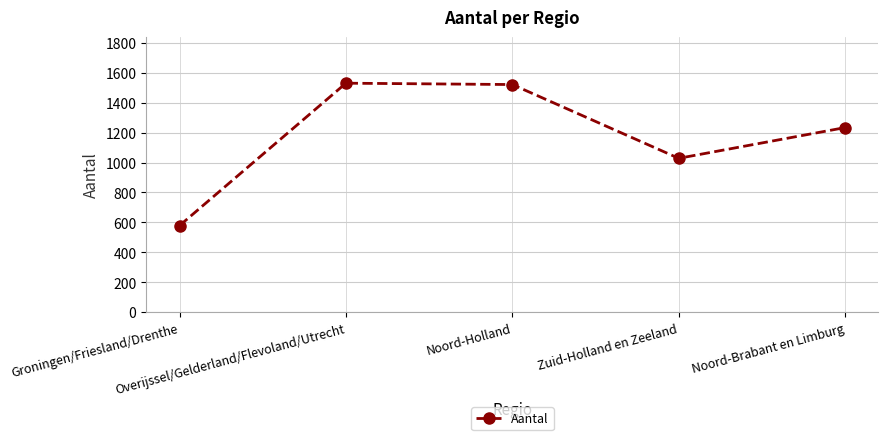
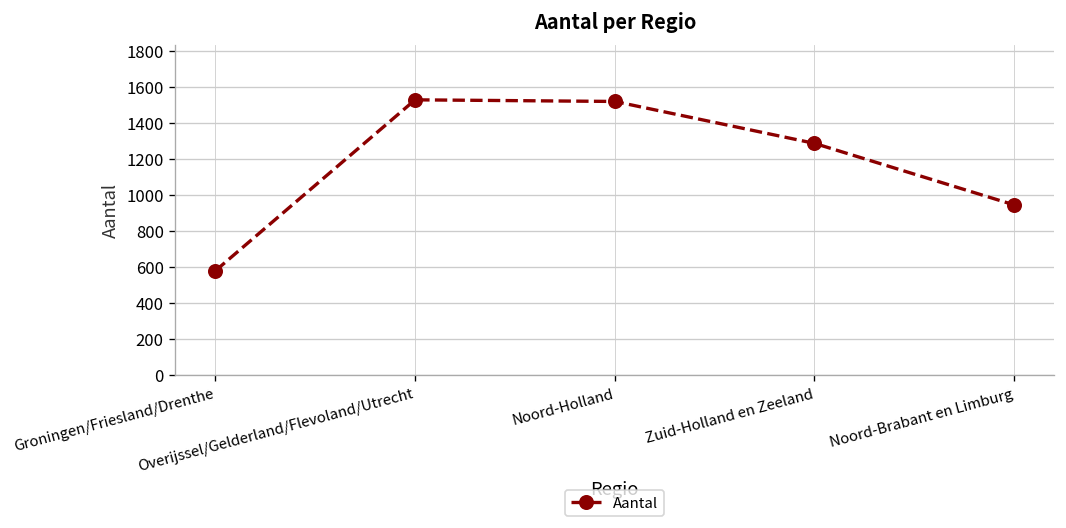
  {
    "Groningen/Friesland/Drenthe": 580,
    "Overijssel/Gelderland/Flevoland/Utrecht": 1530,
    "Noord-Holland": 1520,
-   "Zuid-Holland en Zeeland": 1030,
-   "Noord-Brabant en Limburg": 1230
+   "Zuid-Holland en Zeeland": 1290,
+   "Noord-Brabant en Limburg": 950
  }
